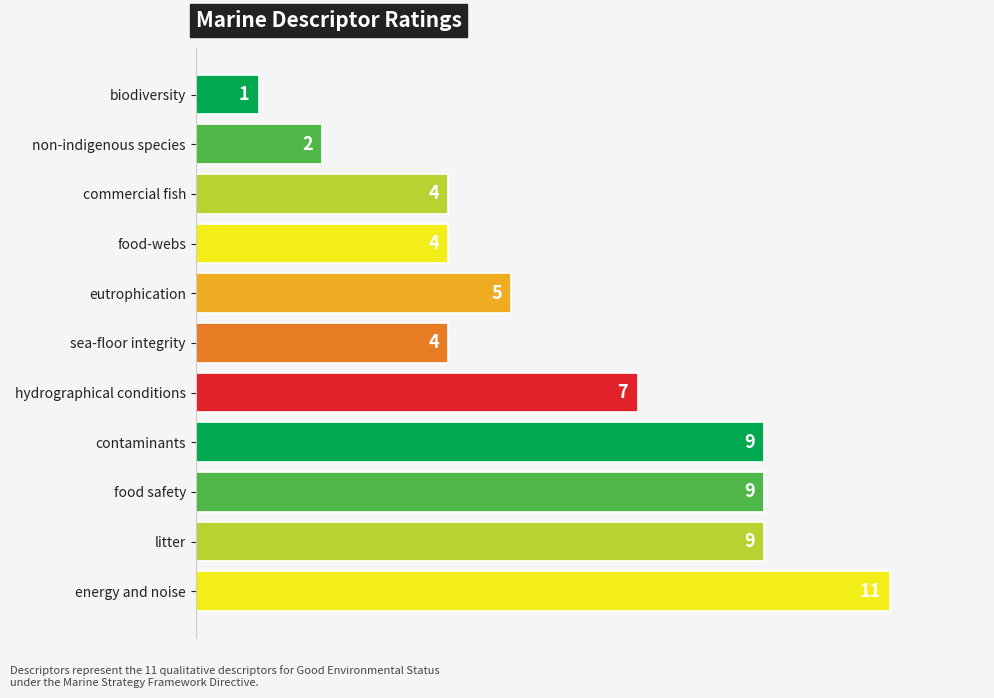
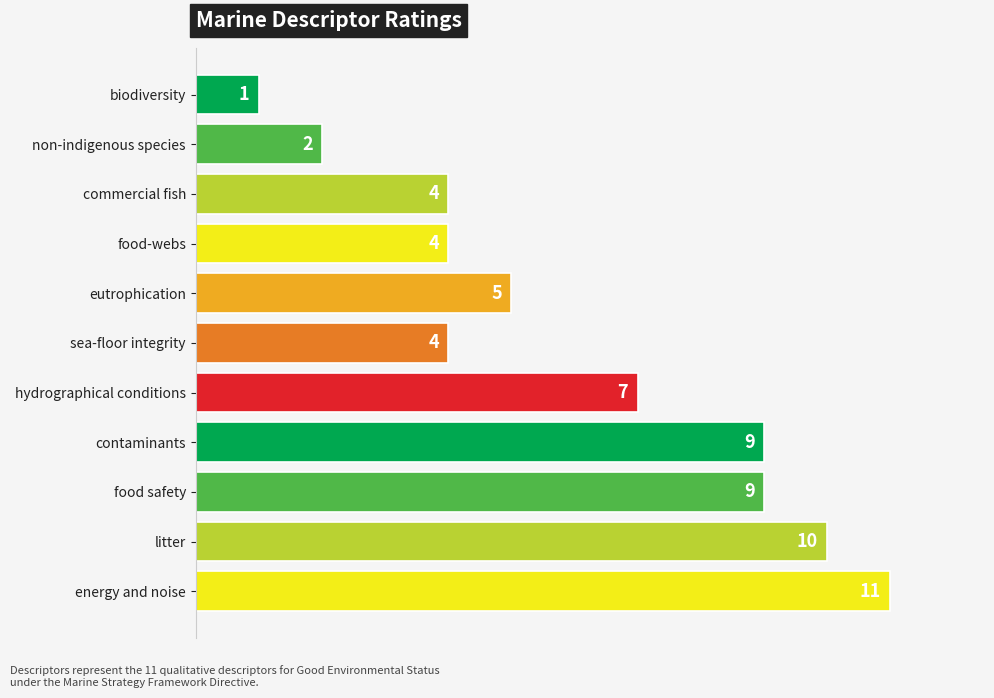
  {
    "biodiversity": 1,
    "non-indigenous species": 2,
    "commercial fish": 4,
    "food-webs": 4,
    "eutrophication": 5,
    "sea-floor integrity": 4,
    "hydrographical conditions": 7,
    "contaminants": 9,
    "food safety": 9,
-   "litter": 9,
+   "litter": 10,
    "energy and noise": 11
  }
